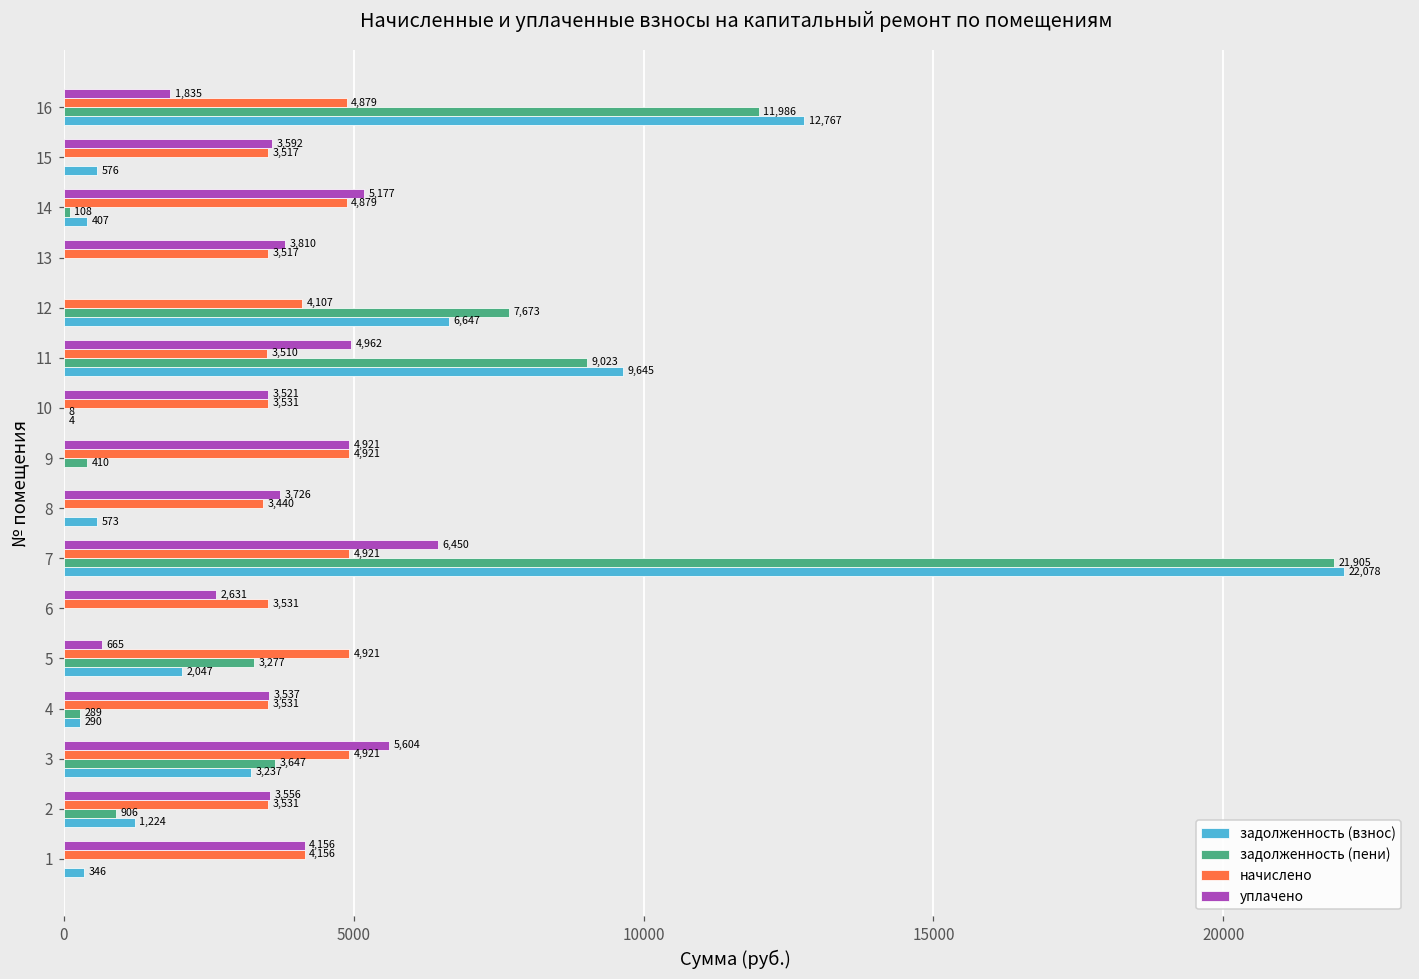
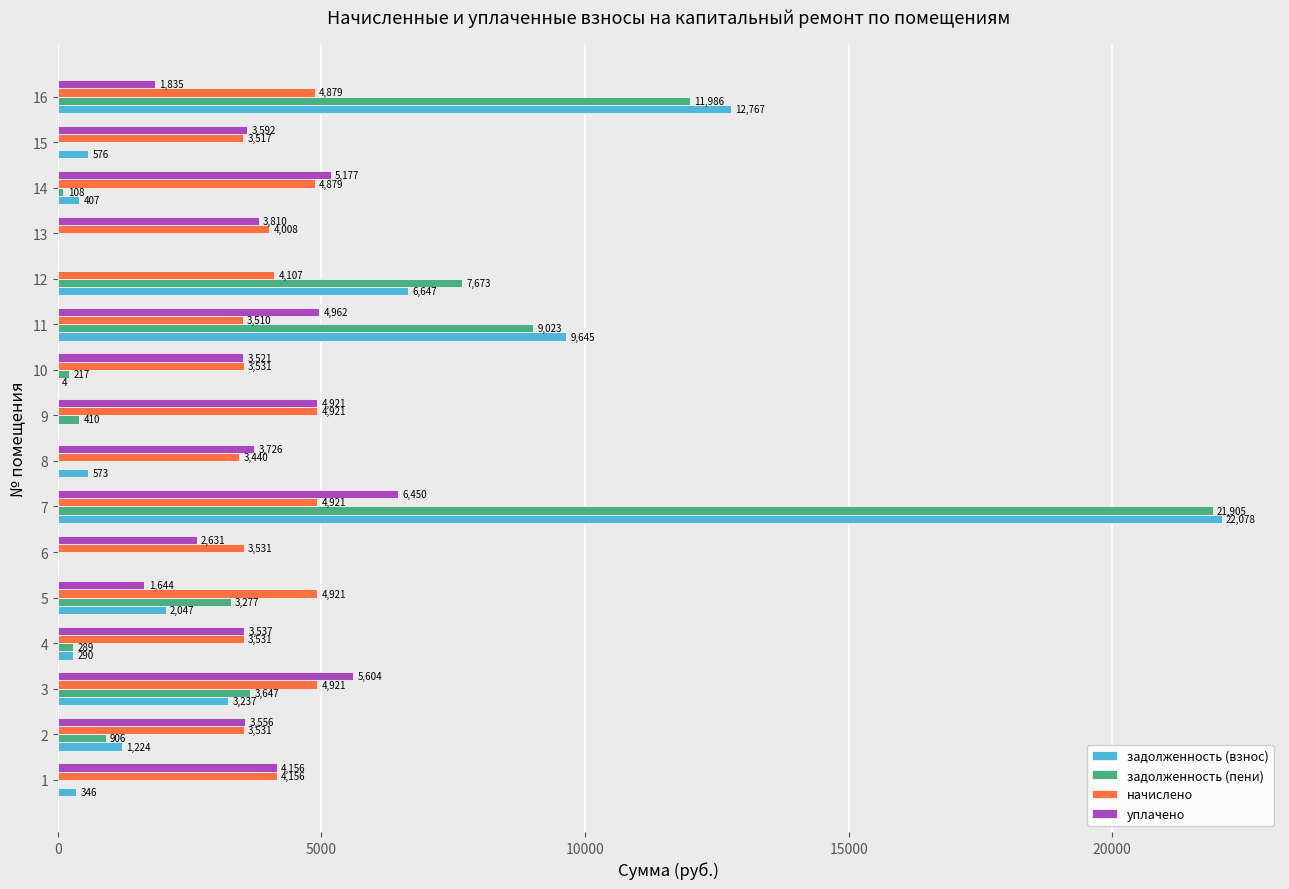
  {
    "задолженность (взнос)": {
      "16": "12,767",
      "15": "576",
      "14": "407",
      "12": "6,647",
      "11": "9,645",
      "10": "4",
      "8": "573",
      "7": "22,078",
      "5": "2,047",
      "3": "3,237",
      "2": "1,224",
      "1": "346"
    },
    "задолженность (пени)": {
      "16": "11,986",
      "14": "108",
      "12": "7,673",
      "11": "9,023",
-     "10": "8",
+     "10": "217",
      "9": "410",
      "7": "21,905",
      "5": "3,277",
      "3": "3,647",
      "2": "906"
    },
    "начислено": {
      "16": "4,879",
      "14": "4,879",
-     "13": "3,517",
+     "13": "4,008",
      "12": "4,107",
      "11": "3,510",
      "8": "3,440",
      "7": "4,921",
      "6": "3,531",
      "5": "4,921",
      "3": "4,921"
    },
    "уплачено": {
      "16": "1,835",
      "14": "5,177",
      "13": "3,810",
      "11": "4,962",
      "8": "3,726",
      "7": "6,450",
      "6": "2,631",
-     "5": "665",
+     "5": "1,644",
      "3": "5,604"
    }
  }
